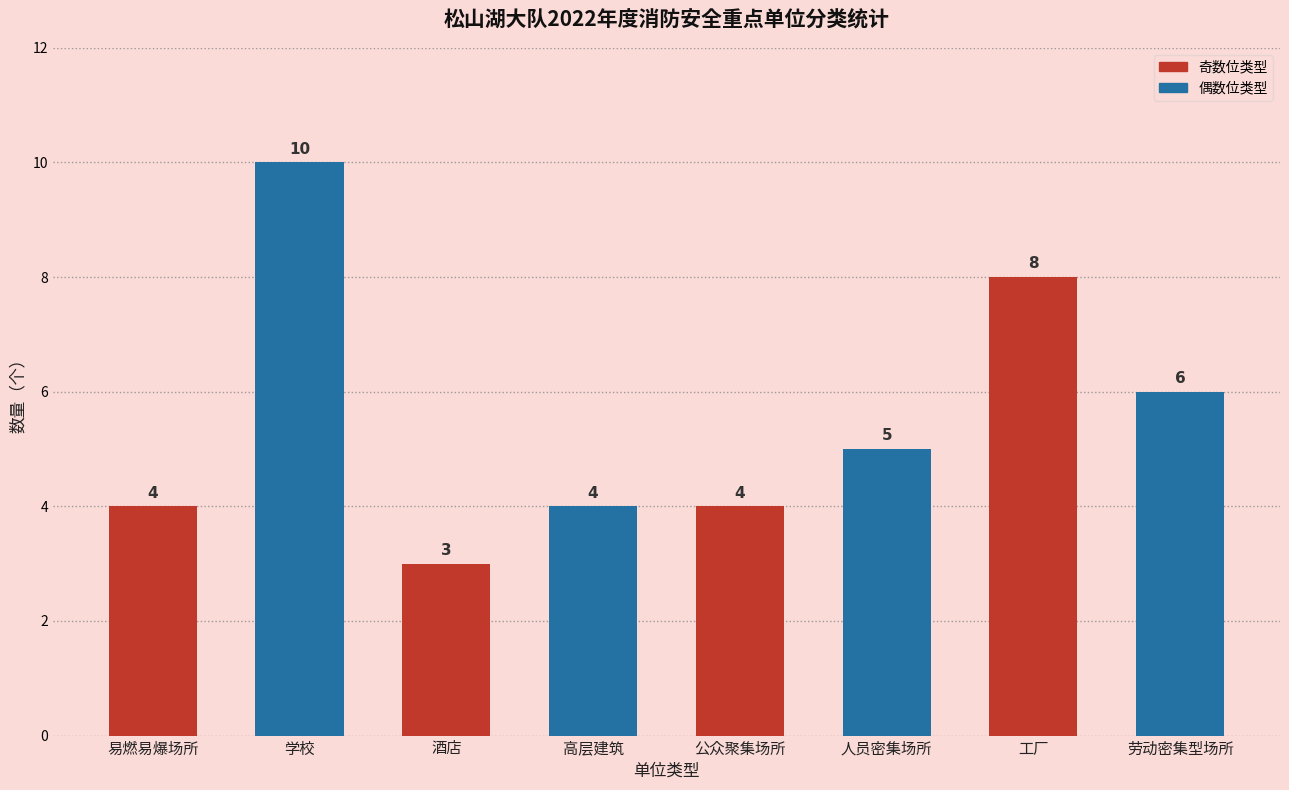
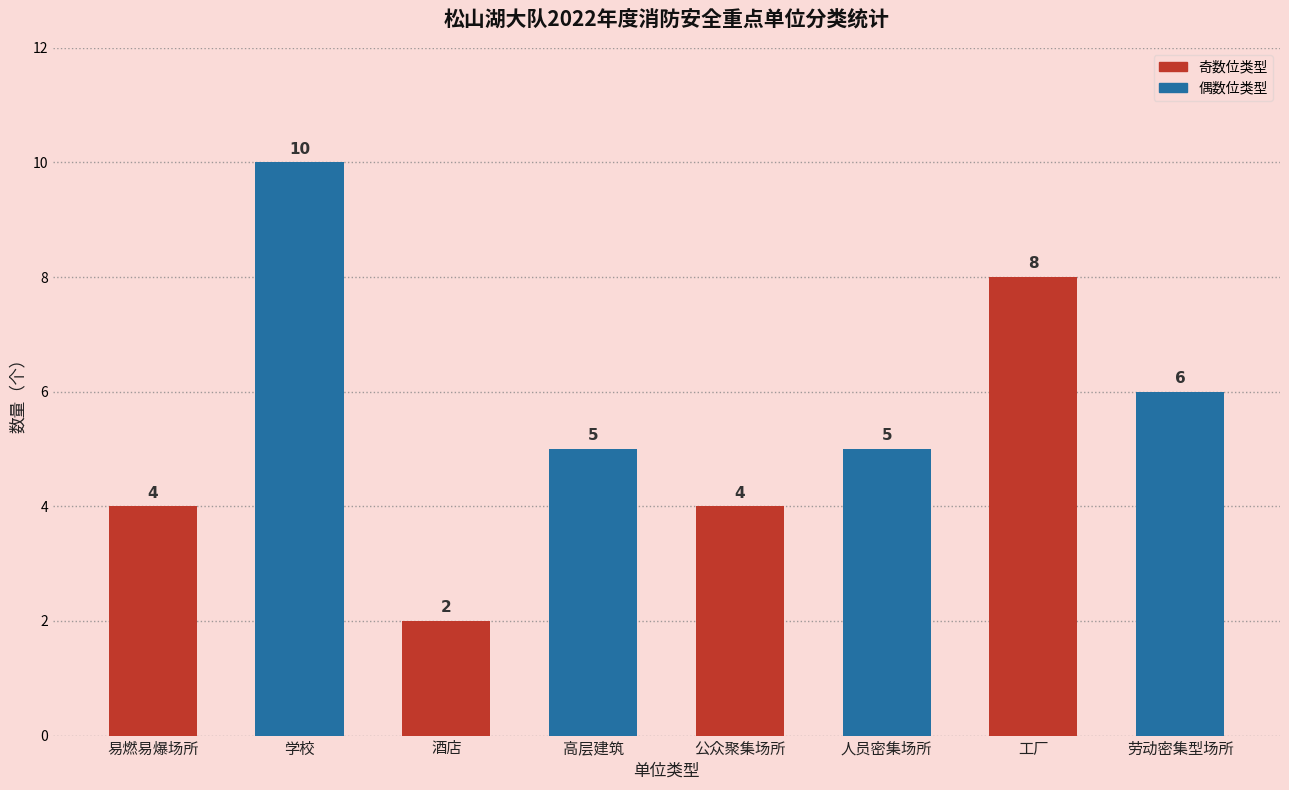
  {
    "易燃易爆场所": 4,
    "学校": 10,
-   "酒店": 3,
-   "高层建筑": 4,
+   "酒店": 2,
+   "高层建筑": 5,
    "公众聚集场所": 4,
    "人员密集场所": 5,
    "工厂": 8,
    "劳动密集型场所": 6
  }
